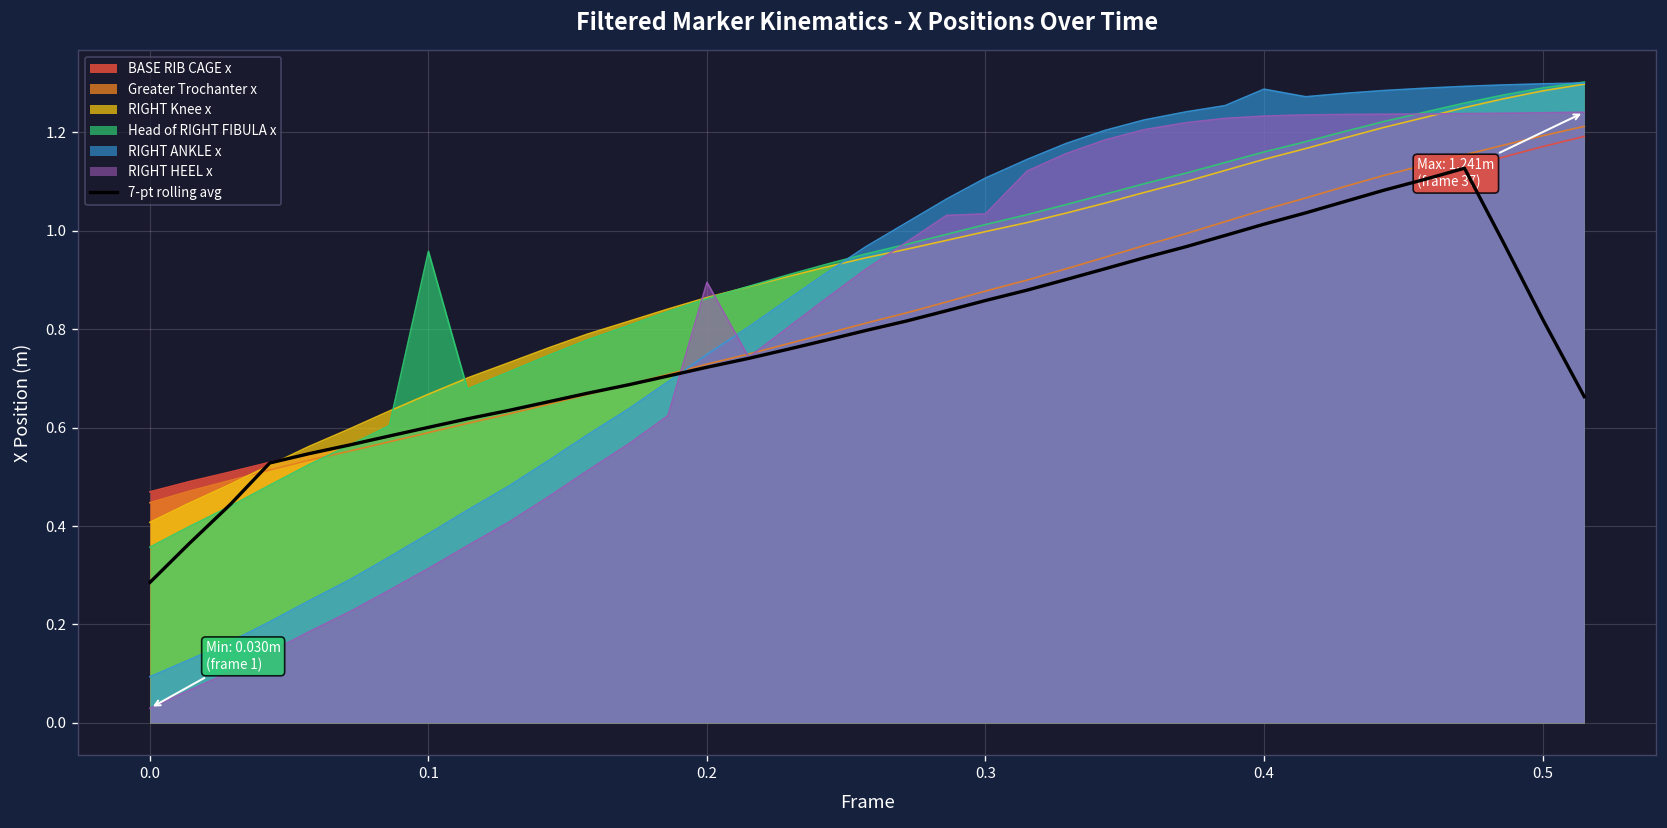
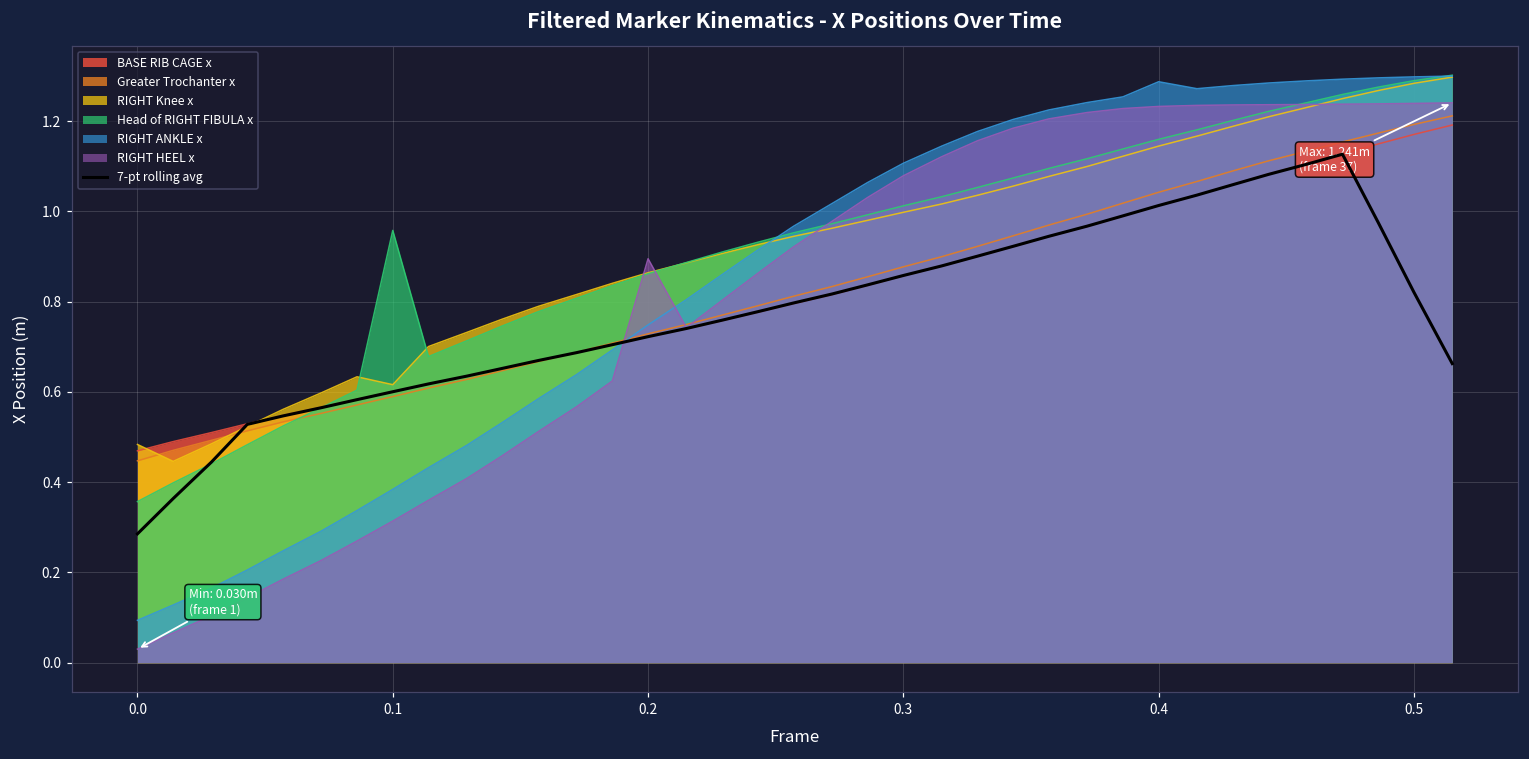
  {
    "RIGHT Knee x": {
-     "0.0": 0.41,
-     "0.1": 0.67,
+     "0.0": 0.48,
+     "0.1": 0.62,
      "0.3": 1.00,
      "0.4": 1.14
    },
    "Head of RIGHT FIBULA x": {
      "0.0": 0.36,
      "0.1": 0.96,
      "0.3": 1.01,
      "0.4": 1.16
    },
    "RIGHT ANKLE x": {
      "0.0": 0.09,
      "0.1": 0.38,
      "0.2": 0.75,
      "0.3": 1.11,
      "0.4": 1.29,
      "0.5": 1.30
    },
    "RIGHT HEEL x": {
      "0.0": 0.03,
      "0.1": 0.31,
      "0.2": 0.90,
-     "0.3": 1.03,
+     "0.3": 1.08,
      "0.4": 1.23,
      "0.5": 1.24
    },
    "7-pt rolling avg": {
      "0.0": 0.29,
      "0.5": 0.82
    }
  }
